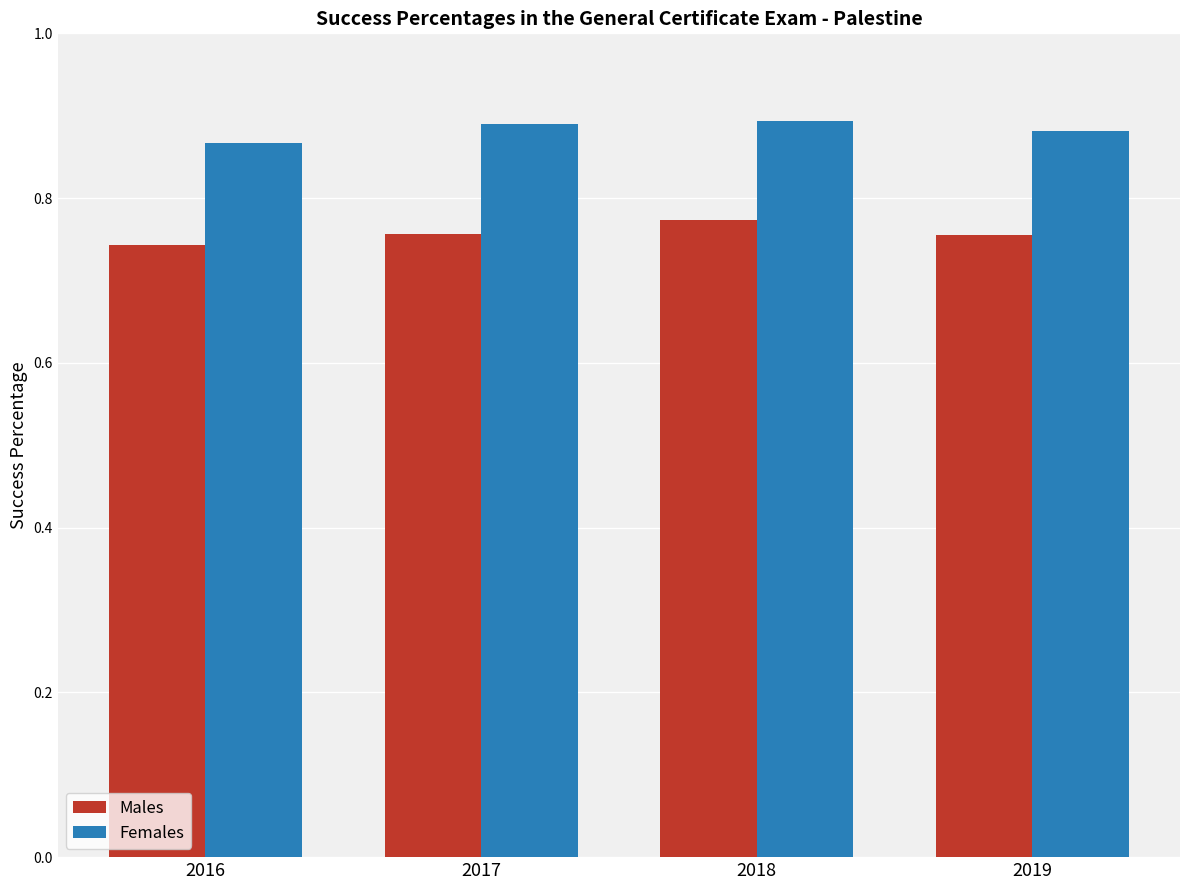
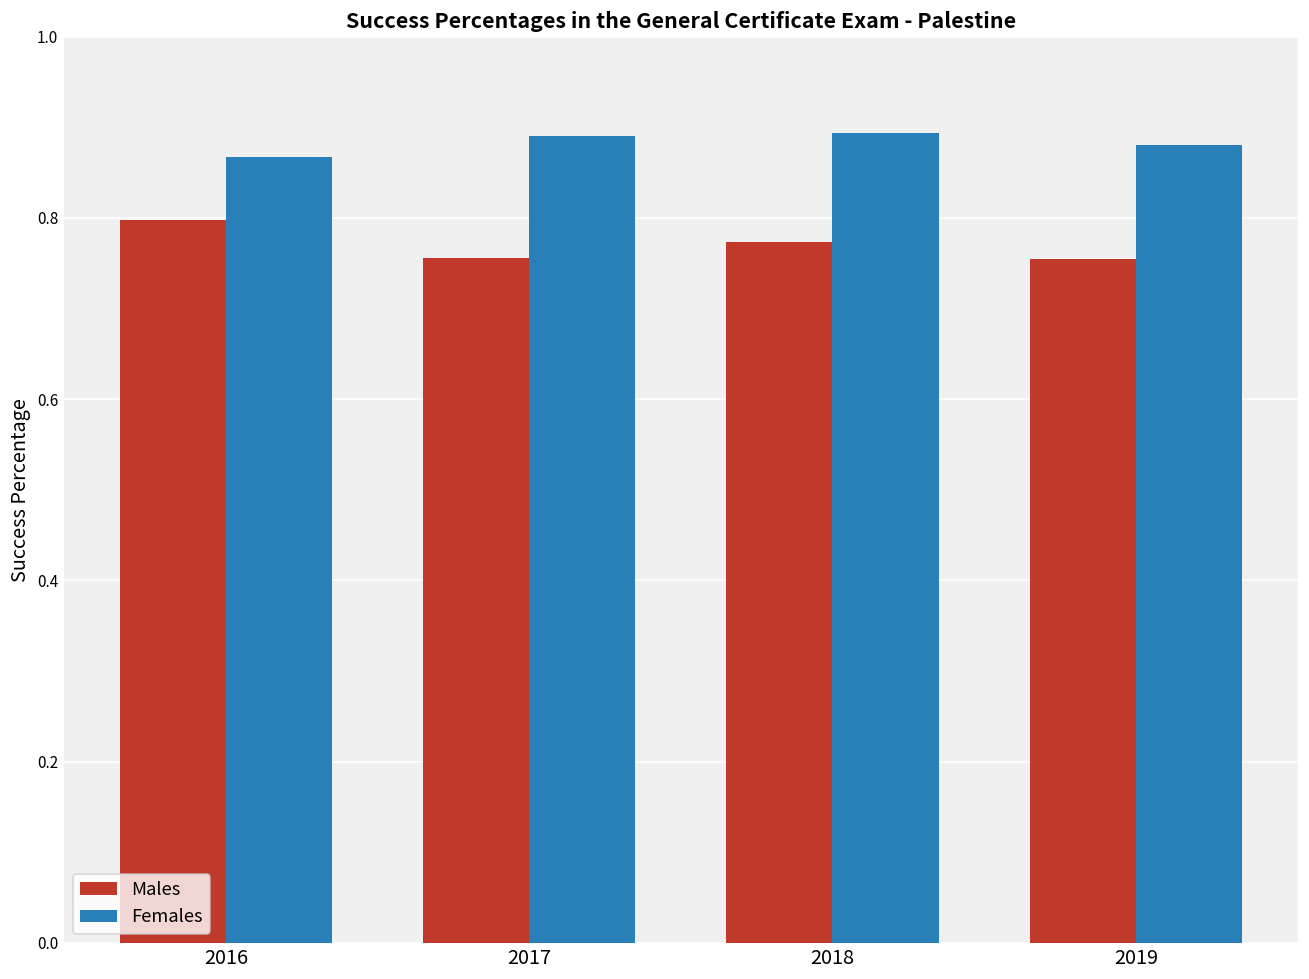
  {
    "Males": {
-     "2016": 0.74,
+     "2016": 0.80,
      "2017": 0.76,
      "2018": 0.77,
      "2019": 0.76
    },
    "Females": {
      "2016": 0.87,
      "2017": 0.89,
      "2018": 0.89,
      "2019": 0.88
    }
  }
